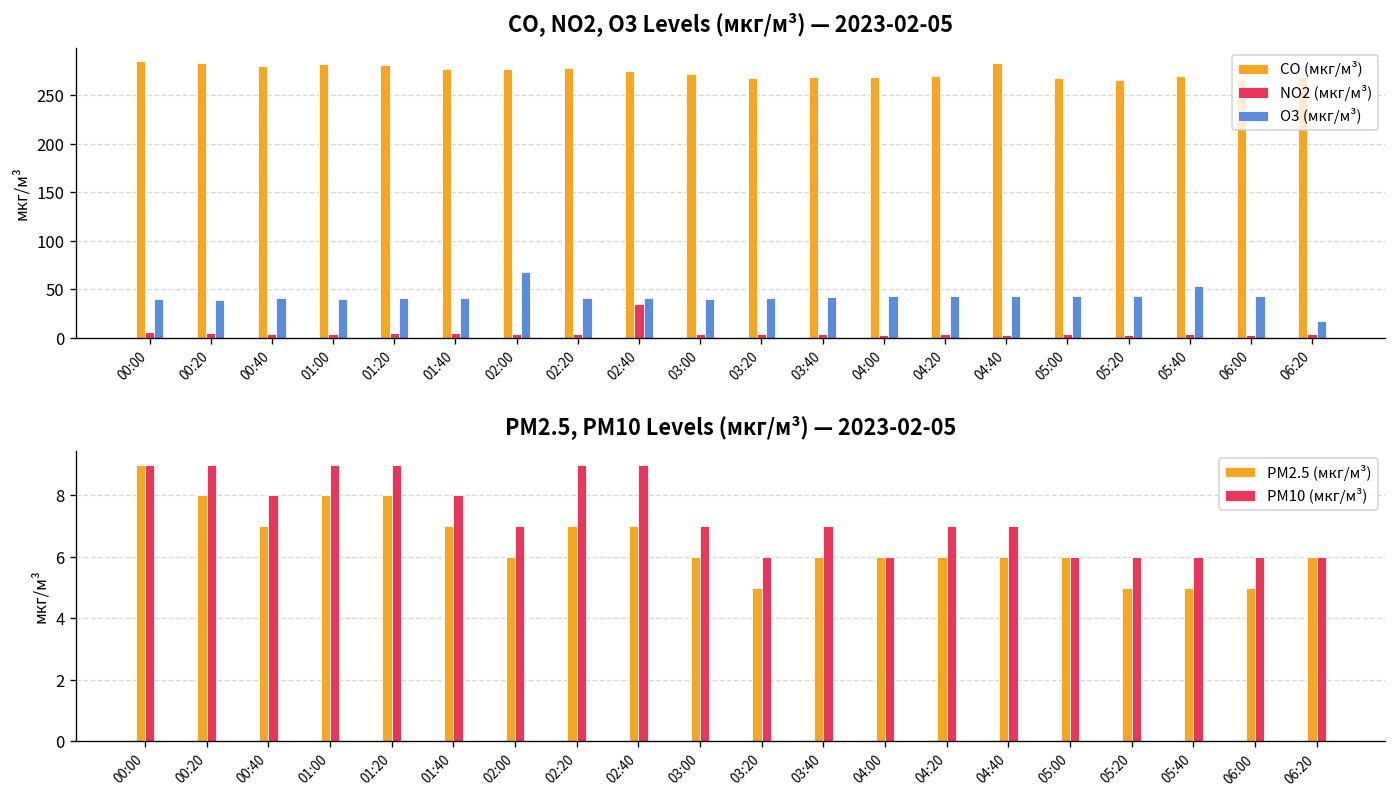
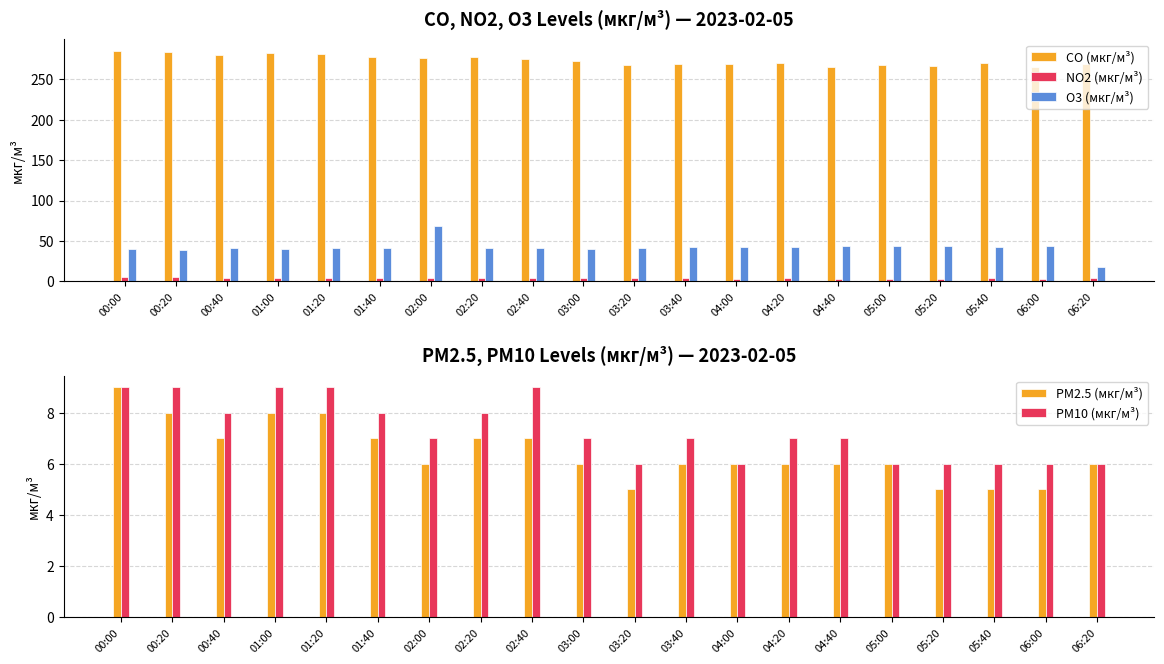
  {
    "CO, NO2, O3 Levels (мкг/м³) — 2023-02-05": {
      "CO (мкг/м³)": {
        "00:00": 280,
        "00:20": 280,
        "00:40": 280,
        "01:00": 280,
        "01:20": 280,
        "01:40": 280,
        "02:00": 280,
        "02:20": 280,
        "02:40": 280,
        "03:00": 270,
        "03:20": 270,
        "03:40": 270,
        "04:00": 270,
        "04:20": 270,
-       "04:40": 280,
+       "04:40": 270,
        "05:00": 270,
        "05:20": 270,
        "05:40": 270
      },
      "NO2 (мкг/м³)": {
        "00:00": 10,
        "00:20": 10,
        "00:40": 0,
        "01:00": 0,
        "01:20": 0,
        "01:40": 0,
        "02:00": 0,
        "02:20": 0,
-       "02:40": 30,
+       "02:40": 0,
        "03:00": 0,
        "03:20": 0,
        "03:40": 0,
        "04:00": 0,
        "04:20": 0,
        "04:40": 0,
        "05:00": 0,
        "05:40": 0,
        "06:00": 0,
        "06:20": 0
      },
      "O3 (мкг/м³)": {
        "00:00": 40,
        "00:20": 40,
        "00:40": 40,
        "01:00": 40,
        "01:20": 40,
        "01:40": 40,
        "02:00": 70,
        "02:20": 40,
        "02:40": 40,
        "03:00": 40,
        "03:20": 40,
        "03:40": 40,
        "04:00": 40,
        "04:20": 40,
        "04:40": 40,
        "05:00": 40,
        "05:20": 40,
-       "05:40": 50,
+       "05:40": 40,
        "06:00": 40,
        "06:20": 20
      }
    },
    "PM2.5, PM10 Levels (мкг/м³) — 2023-02-05": {
      "PM2.5 (мкг/м³)": {
        "00:00": 9,
        "00:20": 8,
        "00:40": 7,
        "01:00": 8,
        "01:20": 8,
        "01:40": 7,
        "02:00": 6,
        "02:20": 7,
        "02:40": 7,
        "03:00": 6,
        "03:20": 5,
        "03:40": 6,
        "04:00": 6,
        "04:20": 6,
        "04:40": 6,
        "05:00": 6,
        "05:20": 5,
        "05:40": 5,
        "06:00": 5,
        "06:20": 6
      },
      "PM10 (мкг/м³)": {
        "00:00": 9,
        "00:20": 9,
        "00:40": 8,
        "01:00": 9,
        "01:20": 9,
        "01:40": 8,
        "02:00": 7,
-       "02:20": 9,
+       "02:20": 8,
        "02:40": 9,
        "03:00": 7,
        "03:20": 6,
        "03:40": 7,
        "04:00": 6,
        "04:20": 7,
        "04:40": 7,
        "05:00": 6,
        "05:20": 6,
        "05:40": 6,
        "06:00": 6,
        "06:20": 6
      }
    }
  }
